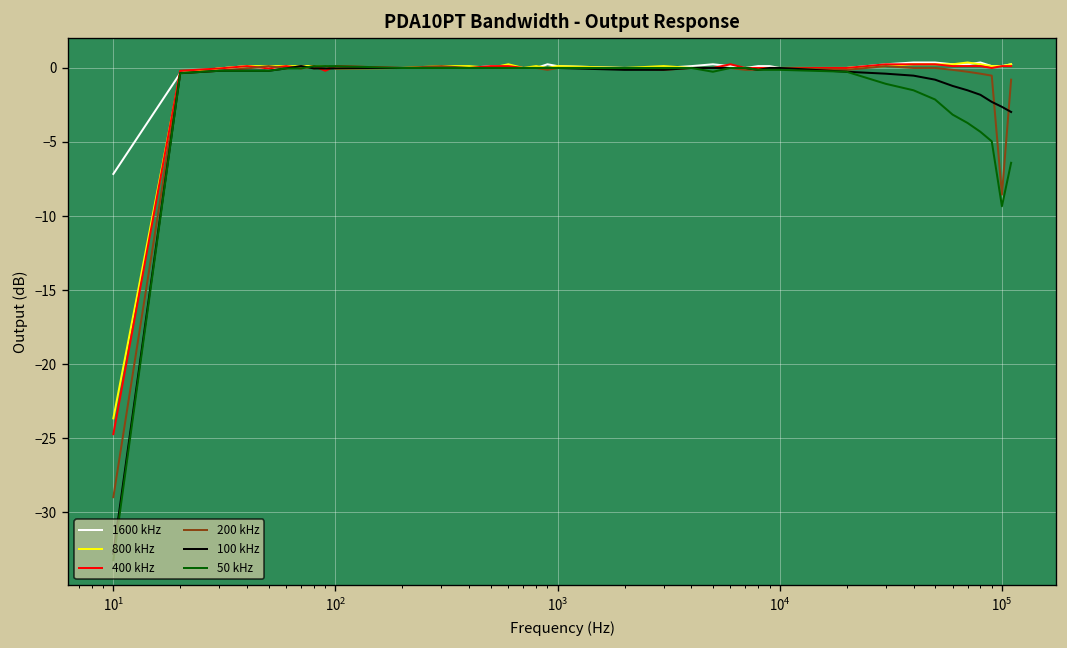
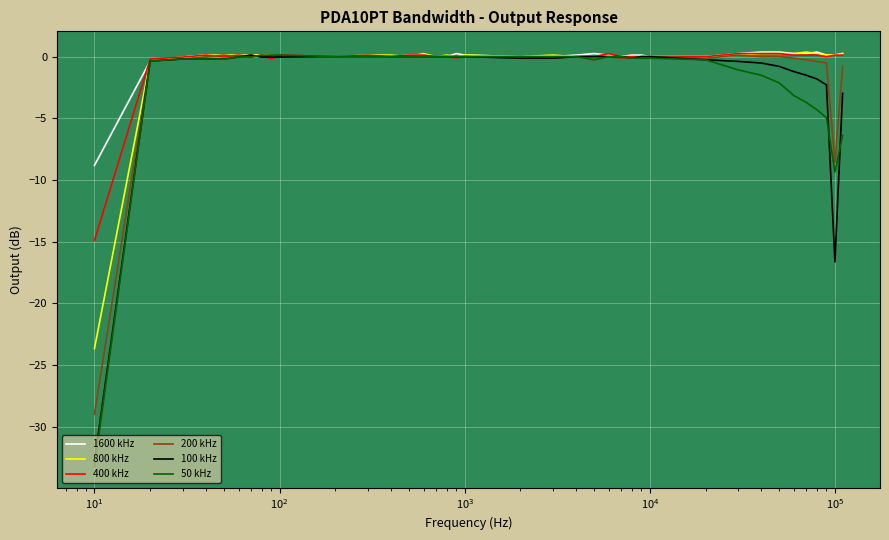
  {
    "1600 kHz": {
-     "10^1": -7.2
+     "10^1": -8.8
    },
    "800 kHz": {
      "10^1": -23.7
    },
    "400 kHz": {
-     "10^1": -24.7
+     "10^1": -14.9
    },
    "200 kHz": {
      "10^1": -29.0,
      "10^5": -8.6
    },
    "100 kHz": {
-     "10^5": -2.6
+     "10^5": -16.6
    },
    "50 kHz": {
      "10^5": -9.3
    }
  }
